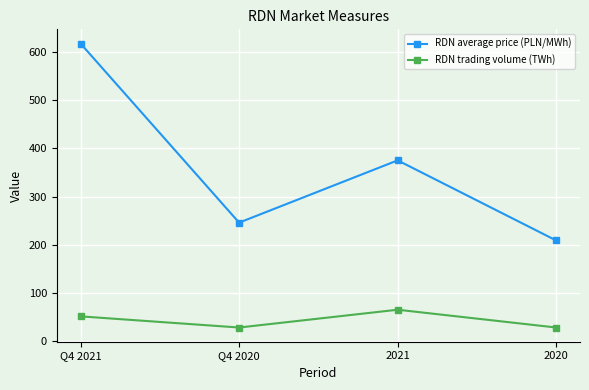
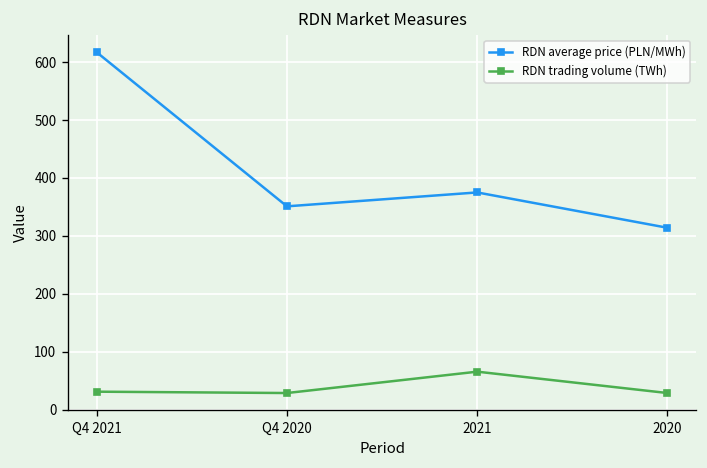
  {
    "RDN average price (PLN/MWh)": {
      "Q4 2021": 620,
-     "Q4 2020": 250,
+     "Q4 2020": 350,
      "2021": 380,
-     "2020": 210
+     "2020": 310
    },
    "RDN trading volume (TWh)": {
-     "Q4 2021": 50,
+     "Q4 2021": 30,
      "Q4 2020": 30,
      "2021": 70,
      "2020": 30
    }
  }
